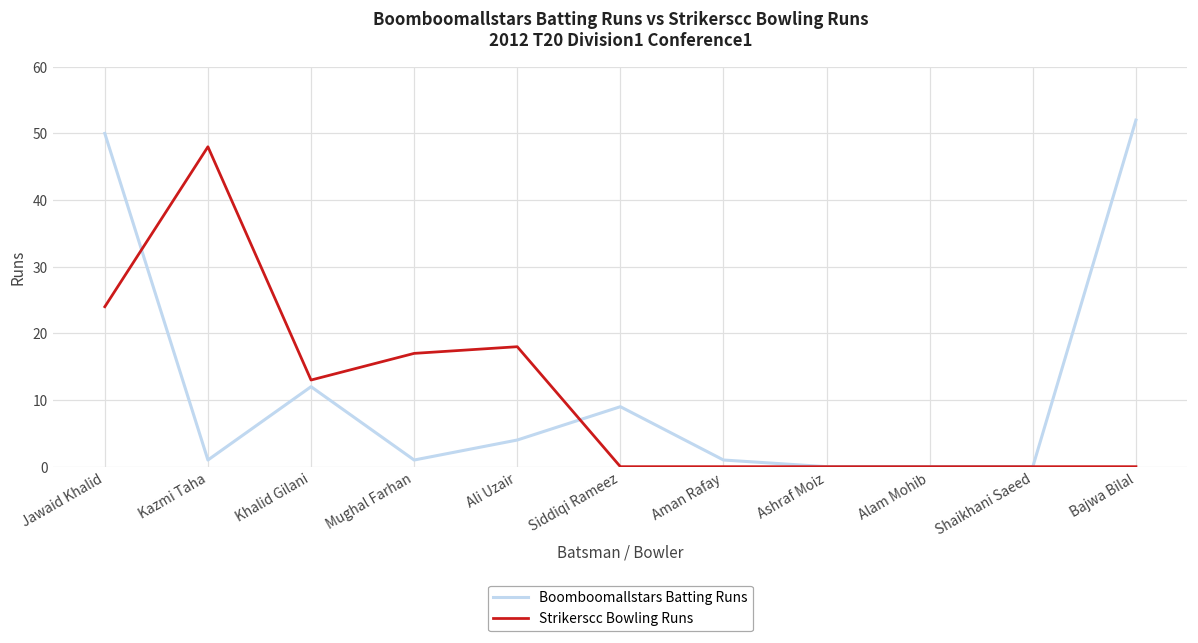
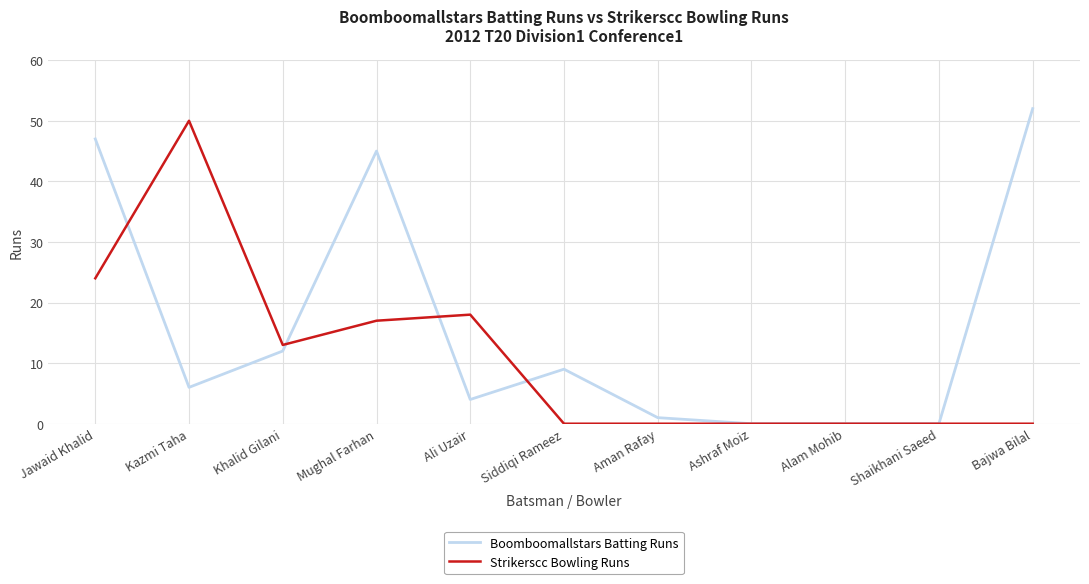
  {
    "Boomboomallstars Batting Runs": {
-     "Jawaid Khalid": 50,
-     "Kazmi Taha": 1,
+     "Jawaid Khalid": 47,
+     "Kazmi Taha": 6,
      "Khalid Gilani": 12,
-     "Mughal Farhan": 1,
+     "Mughal Farhan": 45,
      "Ali Uzair": 4,
      "Siddiqi Rameez": 9,
      "Aman Rafay": 1,
      "Bajwa Bilal": 52
    },
    "Strikerscc Bowling Runs": {
      "Jawaid Khalid": 24,
-     "Kazmi Taha": 48,
+     "Kazmi Taha": 50,
      "Khalid Gilani": 13,
      "Mughal Farhan": 17,
      "Ali Uzair": 18,
      "Siddiqi Rameez": 0,
      "Aman Rafay": 0,
      "Bajwa Bilal": 0
    }
  }
